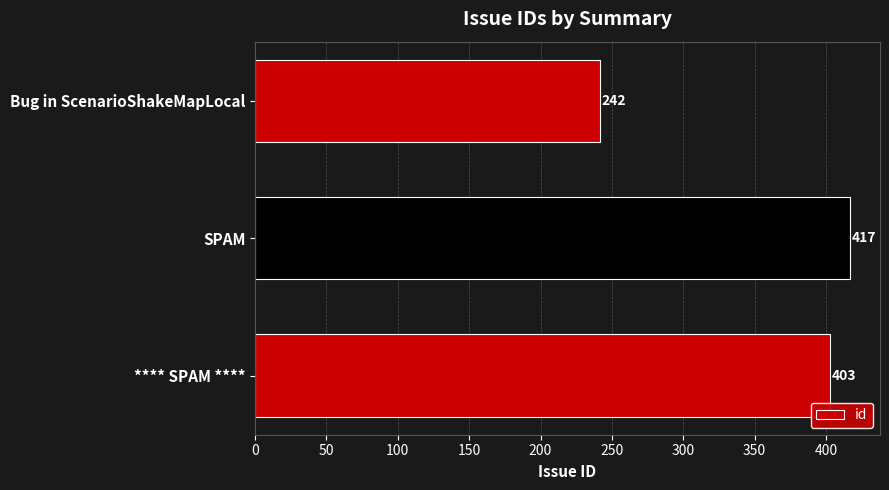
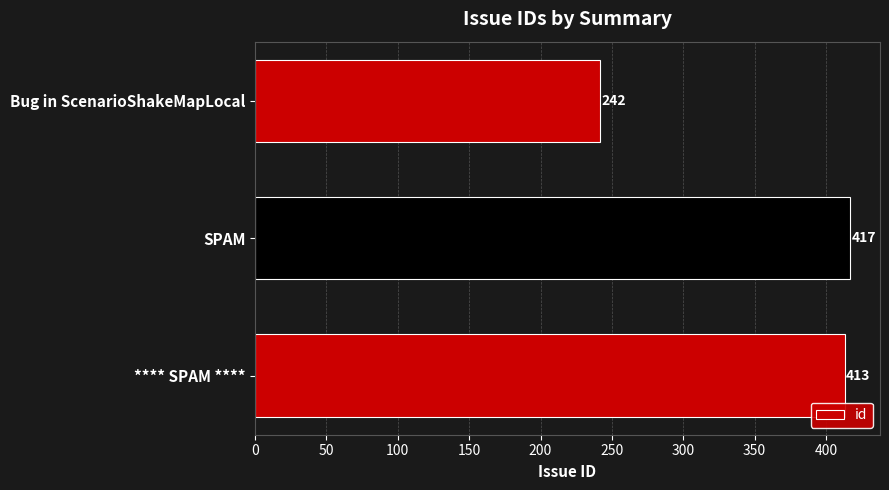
  {
    "Bug in ScenarioShakeMapLocal": 242,
    "SPAM": 417,
-   "**** SPAM ****": 403
+   "**** SPAM ****": 413
  }
